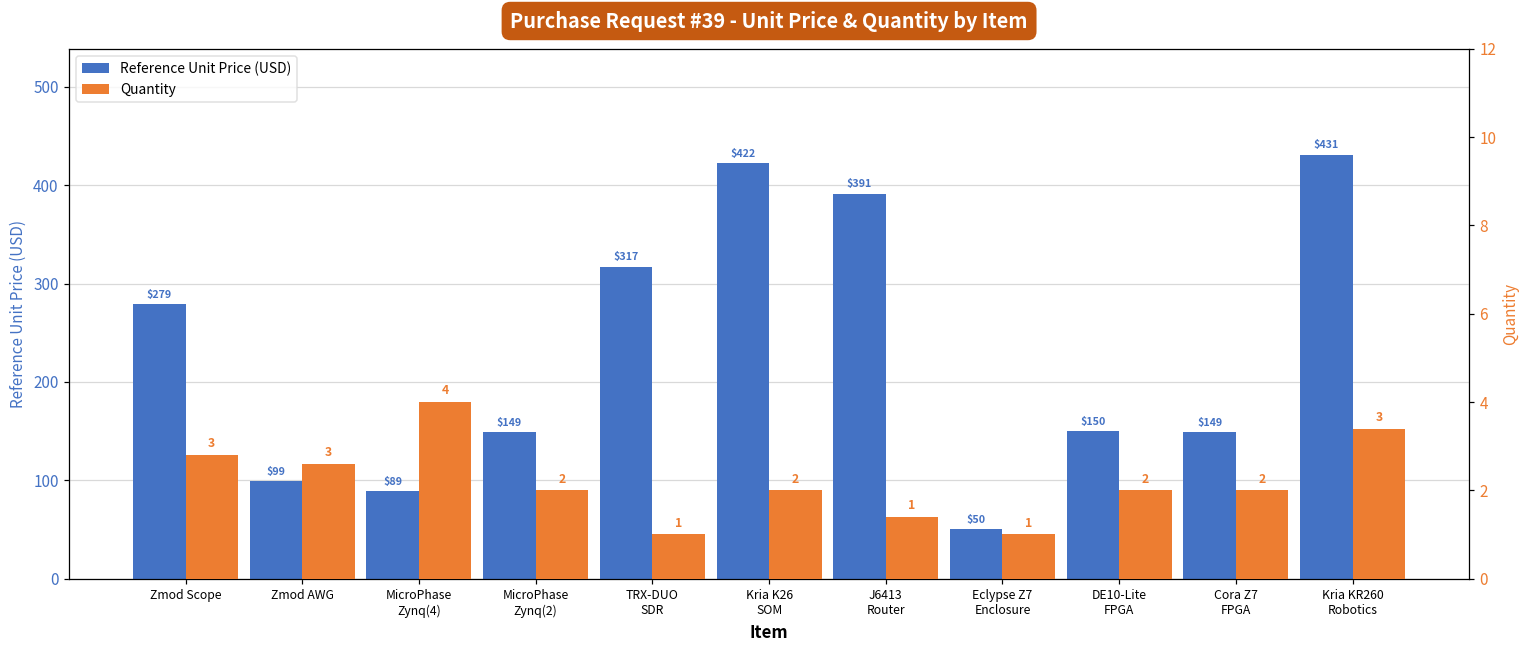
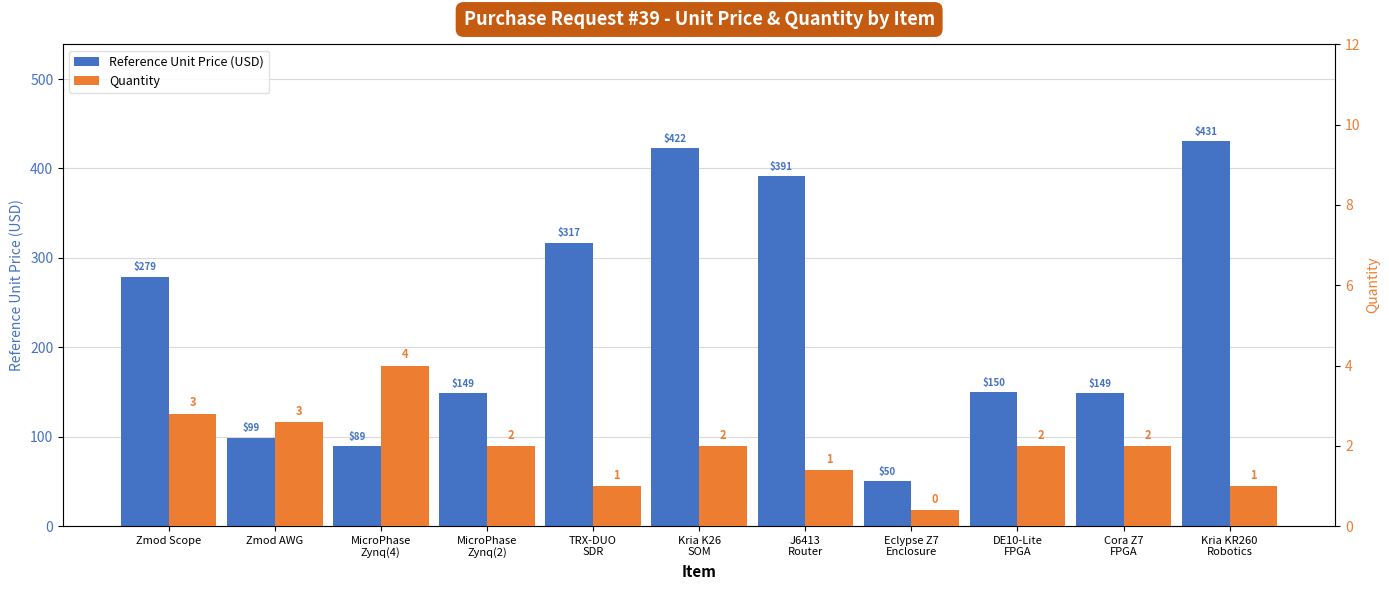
  {
    "Quantity": {
      "Zmod Scope": 3,
      "Zmod AWG": 3,
      "MicroPhase Zynq(4)": 4,
      "MicroPhase Zynq(2)": 2,
      "TRX-DUO SDR": 1,
      "Kria K26 SOM": 2,
      "J6413 Router": 1,
-     "Eclypse Z7 Enclosure": 1,
+     "Eclypse Z7 Enclosure": 0,
      "DE10-Lite FPGA": 2,
      "Cora Z7 FPGA": 2,
-     "Kria KR260 Robotics": 3
+     "Kria KR260 Robotics": 1
    }
  }
